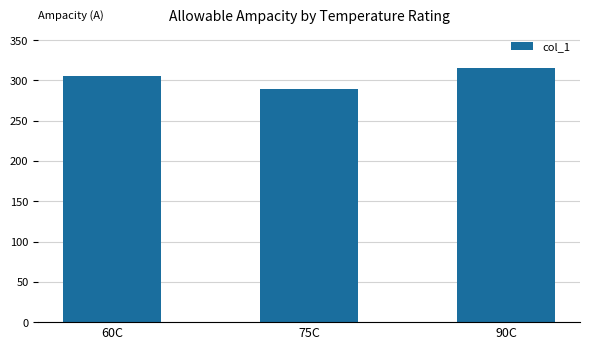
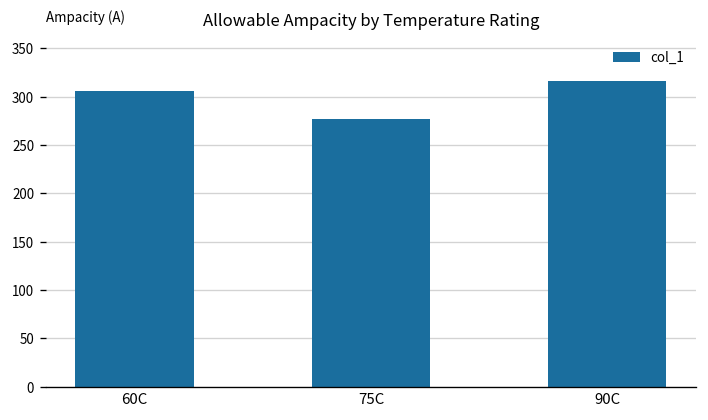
  {
    "60C": 310,
-   "75C": 290,
+   "75C": 280,
    "90C": 320
  }
